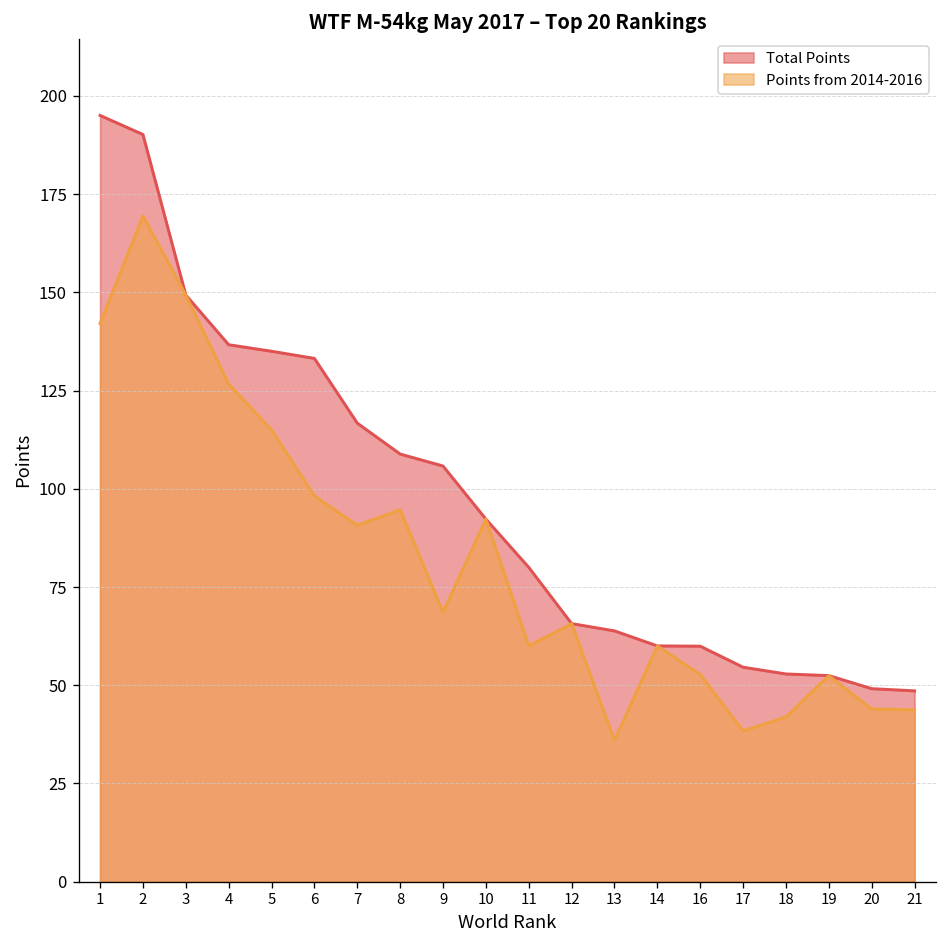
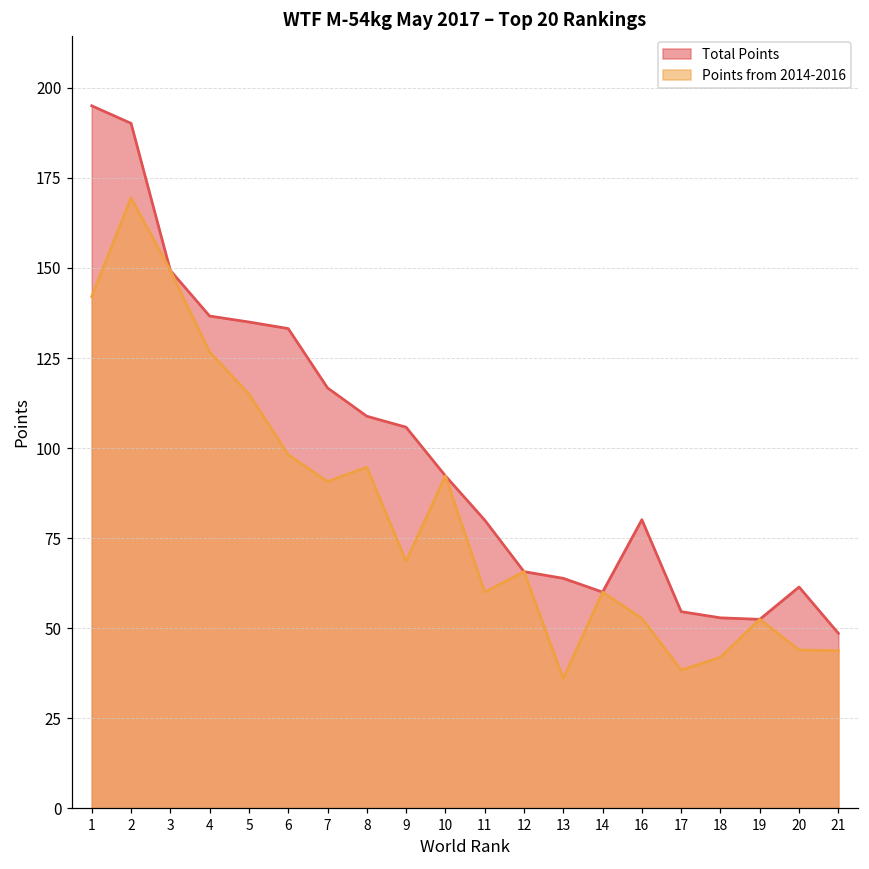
  {
    "Total Points": {
      "1": 195,
      "2": 190,
      "4": 137,
      "5": 135,
      "6": 133,
      "7": 117,
      "8": 109,
      "9": 106,
      "11": 80,
      "13": 64,
-     "16": 60,
+     "16": 80,
      "17": 55,
      "18": 53,
-     "20": 49,
+     "20": 61,
      "21": 49
    },
    "Points from 2014-2016": {
      "1": 142,
      "2": 169,
      "4": 127,
      "5": 115,
      "6": 98,
      "7": 91,
      "8": 95,
      "9": 69,
      "11": 60,
      "13": 36,
      "16": 53,
      "17": 38,
      "18": 42,
      "20": 44,
      "21": 44
    }
  }
